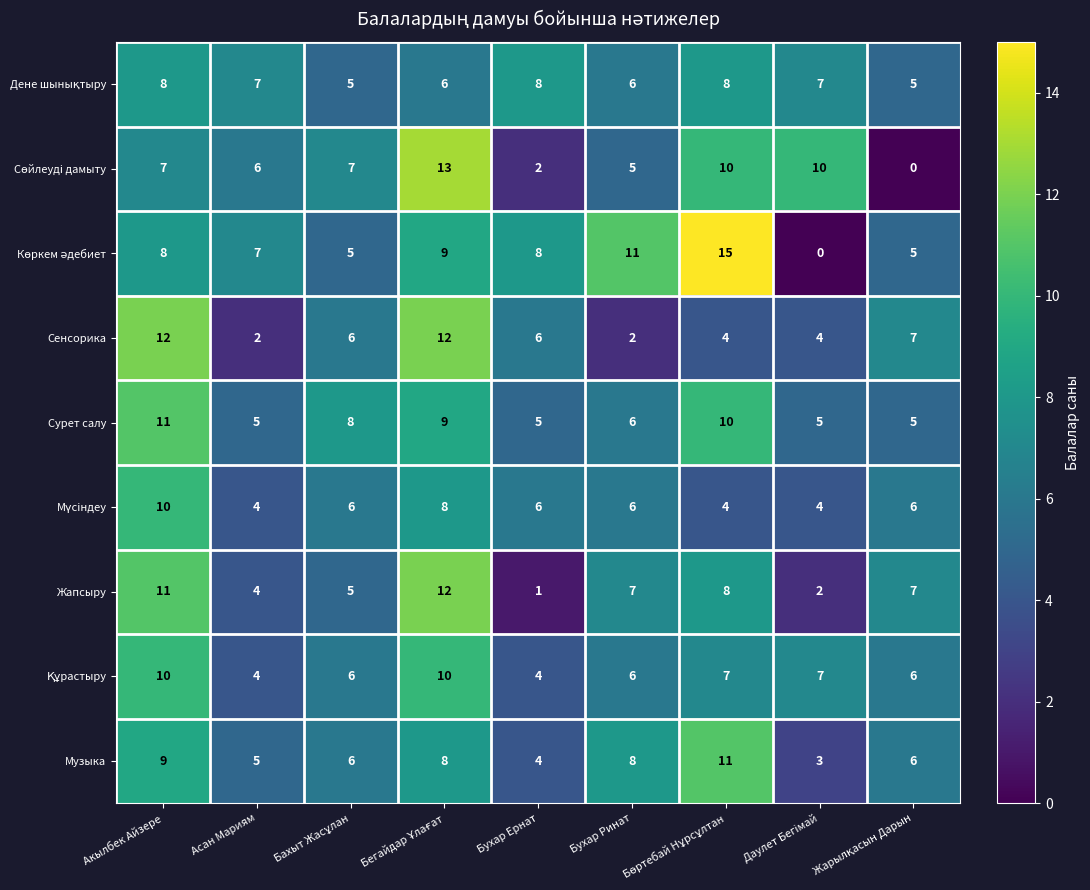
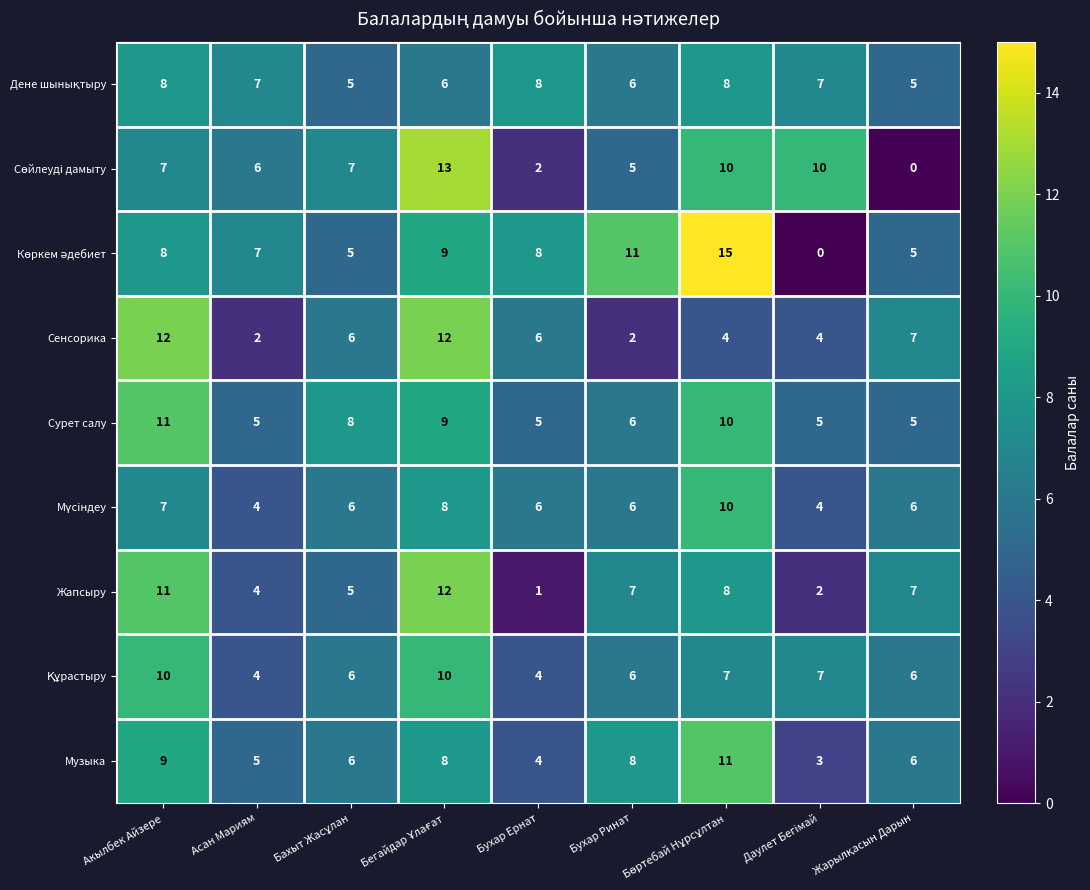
  {
    "Дене шынықтыру": {
      "Акылбек Айзере": 8,
      "Асан Мариям": 7,
      "Бахыт Жасұлан": 5,
      "Бегайдар Ұлағат": 6,
      "Бухар Ернат": 8,
      "Бухар Ринат": 6,
      "Бөртебай Нұрсұлтан": 8,
      "Даулет Бегімай": 7,
      "Жарылқасын Дарын": 5
    },
    "Сөйлеуді дамыту": {
      "Акылбек Айзере": 7,
      "Асан Мариям": 6,
      "Бахыт Жасұлан": 7,
      "Бегайдар Ұлағат": 13,
      "Бухар Ернат": 2,
      "Бухар Ринат": 5,
      "Бөртебай Нұрсұлтан": 10,
      "Даулет Бегімай": 10,
      "Жарылқасын Дарын": 0
    },
    "Көркем әдебиет": {
      "Акылбек Айзере": 8,
      "Асан Мариям": 7,
      "Бахыт Жасұлан": 5,
      "Бегайдар Ұлағат": 9,
      "Бухар Ернат": 8,
      "Бухар Ринат": 11,
      "Бөртебай Нұрсұлтан": 15,
      "Даулет Бегімай": 0,
      "Жарылқасын Дарын": 5
    },
    "Сенсорика": {
      "Акылбек Айзере": 12,
      "Асан Мариям": 2,
      "Бахыт Жасұлан": 6,
      "Бегайдар Ұлағат": 12,
      "Бухар Ернат": 6,
      "Бухар Ринат": 2,
      "Бөртебай Нұрсұлтан": 4,
      "Даулет Бегімай": 4,
      "Жарылқасын Дарын": 7
    },
    "Сурет салу": {
      "Акылбек Айзере": 11,
      "Асан Мариям": 5,
      "Бахыт Жасұлан": 8,
      "Бегайдар Ұлағат": 9,
      "Бухар Ернат": 5,
      "Бухар Ринат": 6,
      "Бөртебай Нұрсұлтан": 10,
      "Даулет Бегімай": 5,
      "Жарылқасын Дарын": 5
    },
    "Мүсіндеу": {
-     "Акылбек Айзере": 10,
+     "Акылбек Айзере": 7,
      "Асан Мариям": 4,
      "Бахыт Жасұлан": 6,
      "Бегайдар Ұлағат": 8,
      "Бухар Ернат": 6,
      "Бухар Ринат": 6,
-     "Бөртебай Нұрсұлтан": 4,
+     "Бөртебай Нұрсұлтан": 10,
      "Даулет Бегімай": 4,
      "Жарылқасын Дарын": 6
    },
    "Жапсыру": {
      "Акылбек Айзере": 11,
      "Асан Мариям": 4,
      "Бахыт Жасұлан": 5,
      "Бегайдар Ұлағат": 12,
      "Бухар Ернат": 1,
      "Бухар Ринат": 7,
      "Бөртебай Нұрсұлтан": 8,
      "Даулет Бегімай": 2,
      "Жарылқасын Дарын": 7
    },
    "Құрастыру": {
      "Акылбек Айзере": 10,
      "Асан Мариям": 4,
      "Бахыт Жасұлан": 6,
      "Бегайдар Ұлағат": 10,
      "Бухар Ернат": 4,
      "Бухар Ринат": 6,
      "Бөртебай Нұрсұлтан": 7,
      "Даулет Бегімай": 7,
      "Жарылқасын Дарын": 6
    },
    "Музыка": {
      "Акылбек Айзере": 9,
      "Асан Мариям": 5,
      "Бахыт Жасұлан": 6,
      "Бегайдар Ұлағат": 8,
      "Бухар Ернат": 4,
      "Бухар Ринат": 8,
      "Бөртебай Нұрсұлтан": 11,
      "Даулет Бегімай": 3,
      "Жарылқасын Дарын": 6
    }
  }
